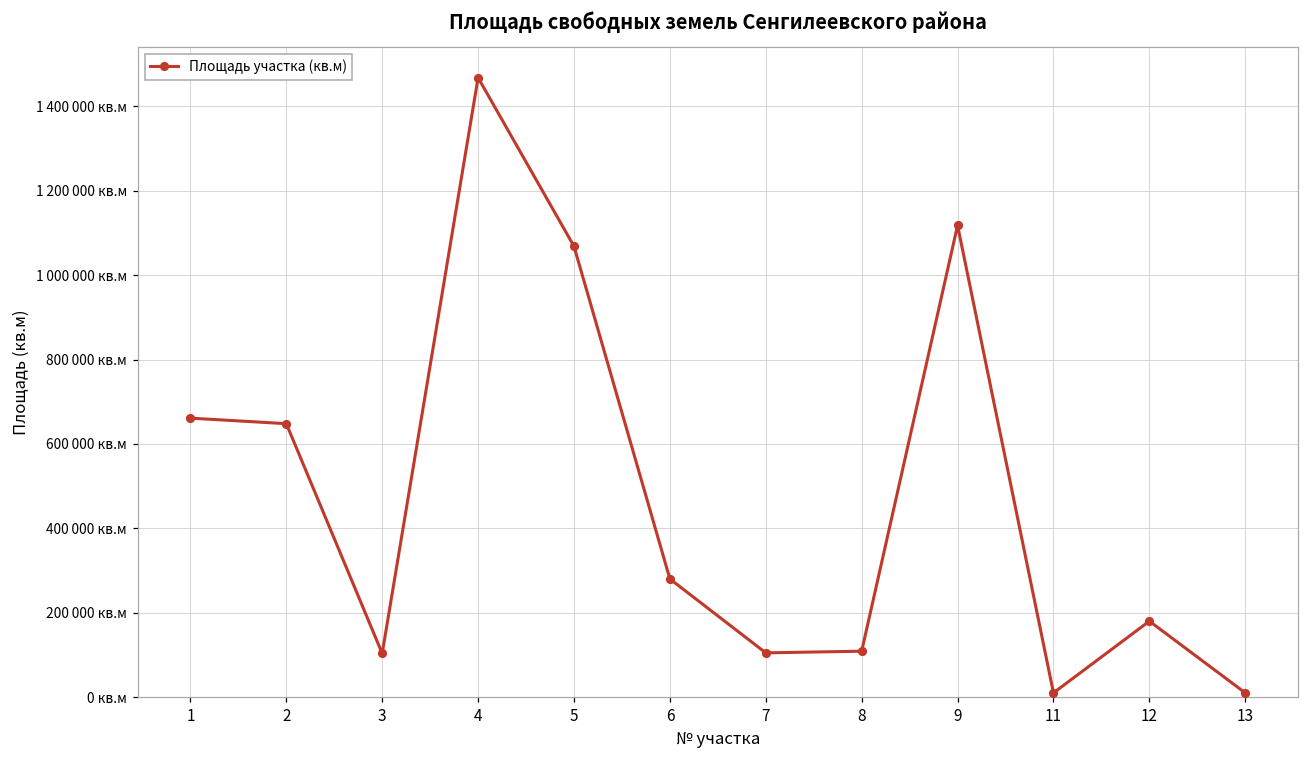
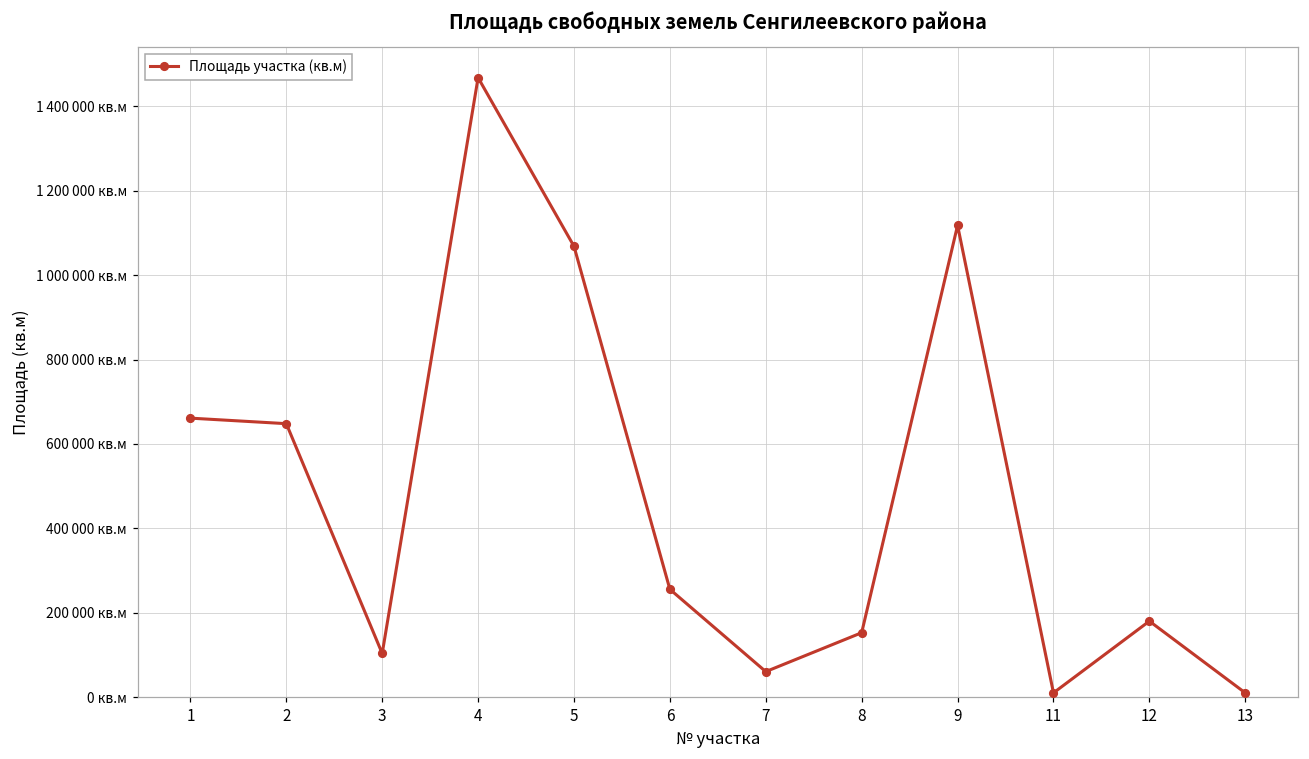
  {
    "1": "660000 кв.м",
    "2": "650000 кв.м",
    "3": "100000 кв.м",
    "4": "1470000 кв.м",
    "5": "1070000 кв.м",
-   "6": "280000 кв.м",
-   "7": "100000 кв.м",
-   "8": "110000 кв.м",
+   "6": "260000 кв.м",
+   "7": "60000 кв.м",
+   "8": "150000 кв.м",
    "9": "1120000 кв.м",
    "11": "10000 кв.м",
    "12": "180000 кв.м",
    "13": "10000 кв.м"
  }
